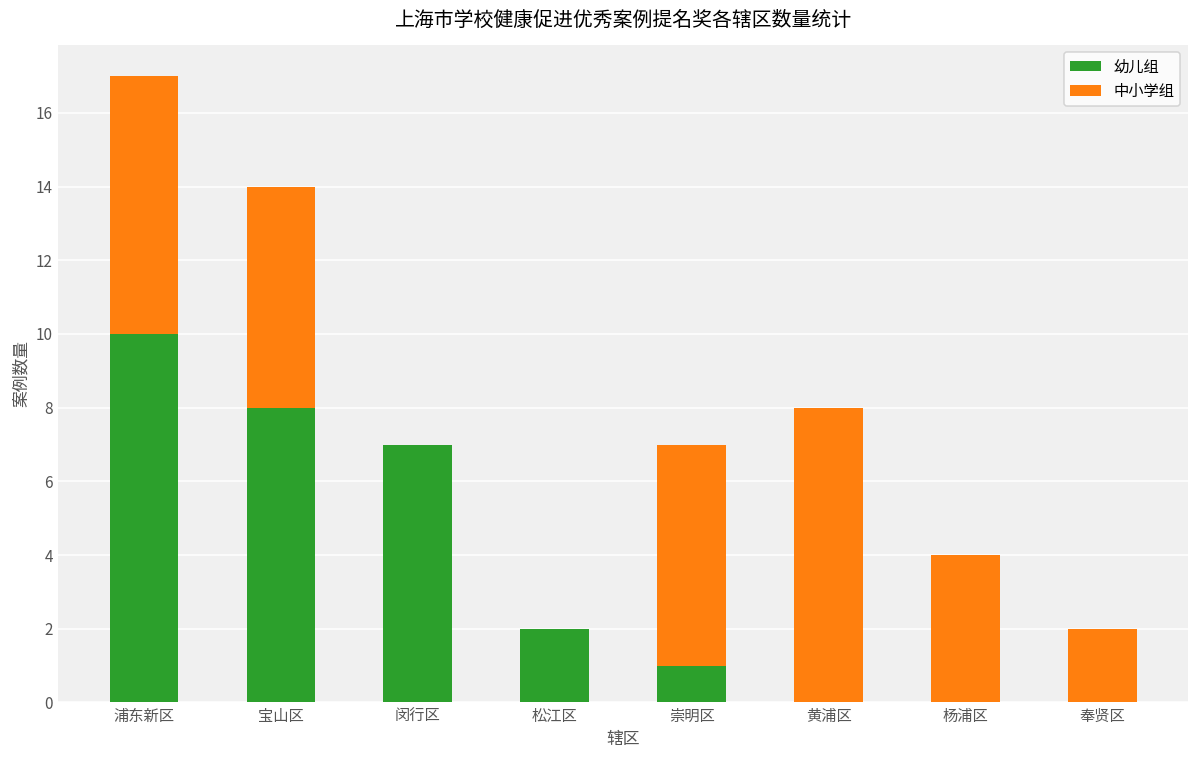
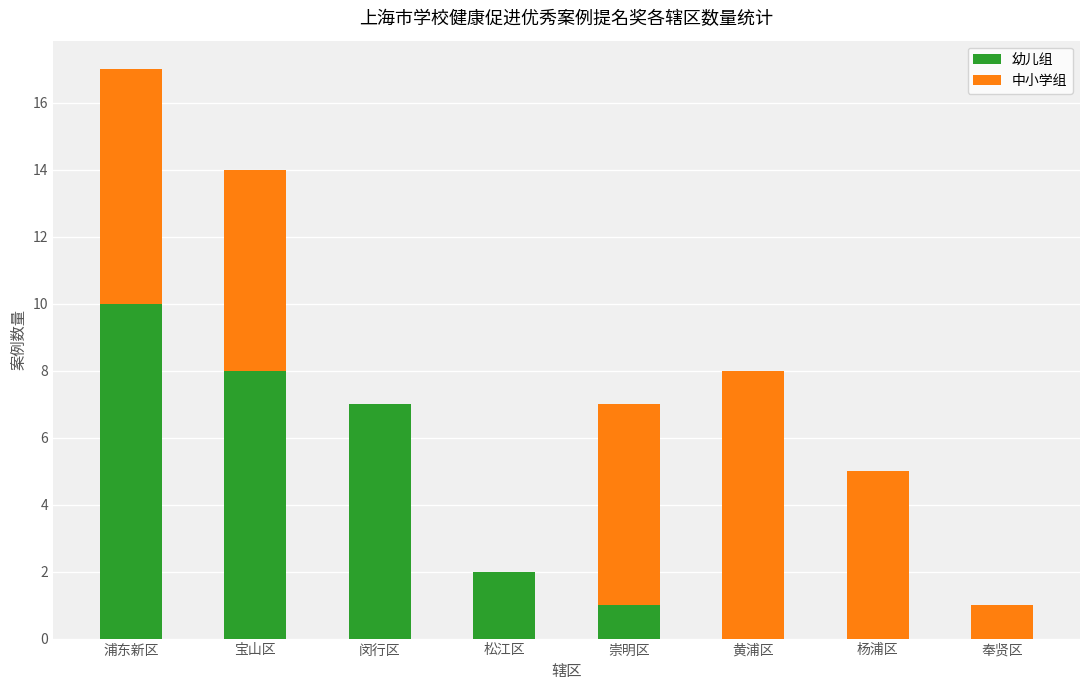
  {
    "幼儿组": {
      "浦东新区": 10,
      "宝山区": 8,
      "闵行区": 7,
      "松江区": 2,
      "崇明区": 1,
      "黄浦区": 0,
      "杨浦区": 0,
      "奉贤区": 0
    },
    "中小学组": {
      "浦东新区": 7,
      "宝山区": 6,
      "闵行区": 0,
      "松江区": 0,
      "崇明区": 6,
      "黄浦区": 8,
-     "杨浦区": 4,
-     "奉贤区": 2
+     "杨浦区": 5,
+     "奉贤区": 1
    }
  }
